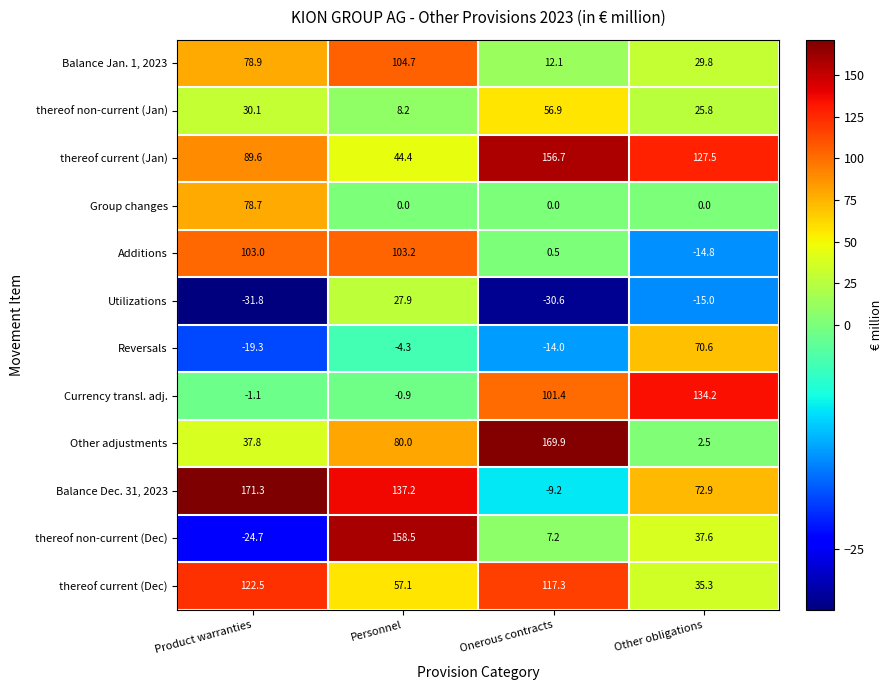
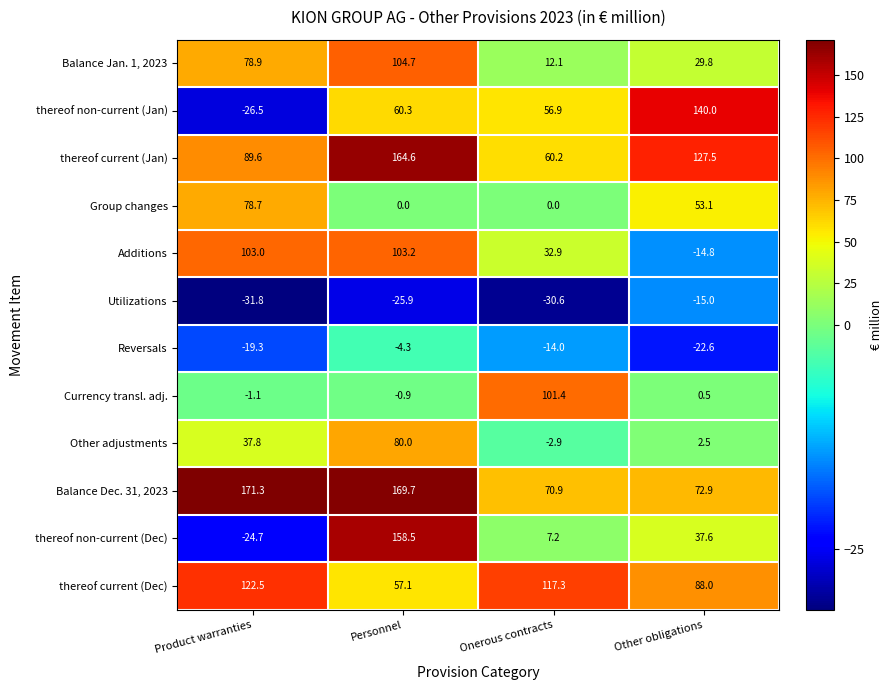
  {
    "Balance Jan. 1, 2023": {
      "Product warranties": 78.9,
      "Personnel": 104.7,
      "Onerous contracts": 12.1,
      "Other obligations": 29.8
    },
    "thereof non-current (Jan)": {
-     "Product warranties": 30.1,
-     "Personnel": 8.2,
+     "Product warranties": -26.5,
+     "Personnel": 60.3,
      "Onerous contracts": 56.9,
-     "Other obligations": 25.8
+     "Other obligations": 140.0
    },
    "thereof current (Jan)": {
      "Product warranties": 89.6,
-     "Personnel": 44.4,
-     "Onerous contracts": 156.7,
+     "Personnel": 164.6,
+     "Onerous contracts": 60.2,
      "Other obligations": 127.5
    },
    "Group changes": {
      "Product warranties": 78.7,
      "Personnel": 0.0,
      "Onerous contracts": 0.0,
-     "Other obligations": 0.0
+     "Other obligations": 53.1
    },
    "Additions": {
      "Product warranties": 103.0,
      "Personnel": 103.2,
-     "Onerous contracts": 0.5,
+     "Onerous contracts": 32.9,
      "Other obligations": -14.8
    },
    "Utilizations": {
      "Product warranties": -31.8,
-     "Personnel": 27.9,
+     "Personnel": -25.9,
      "Onerous contracts": -30.6,
      "Other obligations": -15.0
    },
    "Reversals": {
      "Product warranties": -19.3,
      "Personnel": -4.3,
      "Onerous contracts": -14.0,
-     "Other obligations": 70.6
+     "Other obligations": -22.6
    },
    "Currency transl. adj.": {
      "Product warranties": -1.1,
      "Personnel": -0.9,
      "Onerous contracts": 101.4,
-     "Other obligations": 134.2
+     "Other obligations": 0.5
    },
    "Other adjustments": {
      "Product warranties": 37.8,
      "Personnel": 80.0,
-     "Onerous contracts": 169.9,
+     "Onerous contracts": -2.9,
      "Other obligations": 2.5
    },
    "Balance Dec. 31, 2023": {
      "Product warranties": 171.3,
-     "Personnel": 137.2,
-     "Onerous contracts": -9.2,
+     "Personnel": 169.7,
+     "Onerous contracts": 70.9,
      "Other obligations": 72.9
    },
    "thereof non-current (Dec)": {
      "Product warranties": -24.7,
      "Personnel": 158.5,
      "Onerous contracts": 7.2,
      "Other obligations": 37.6
    },
    "thereof current (Dec)": {
      "Product warranties": 122.5,
      "Personnel": 57.1,
      "Onerous contracts": 117.3,
-     "Other obligations": 35.3
+     "Other obligations": 88.0
    }
  }
